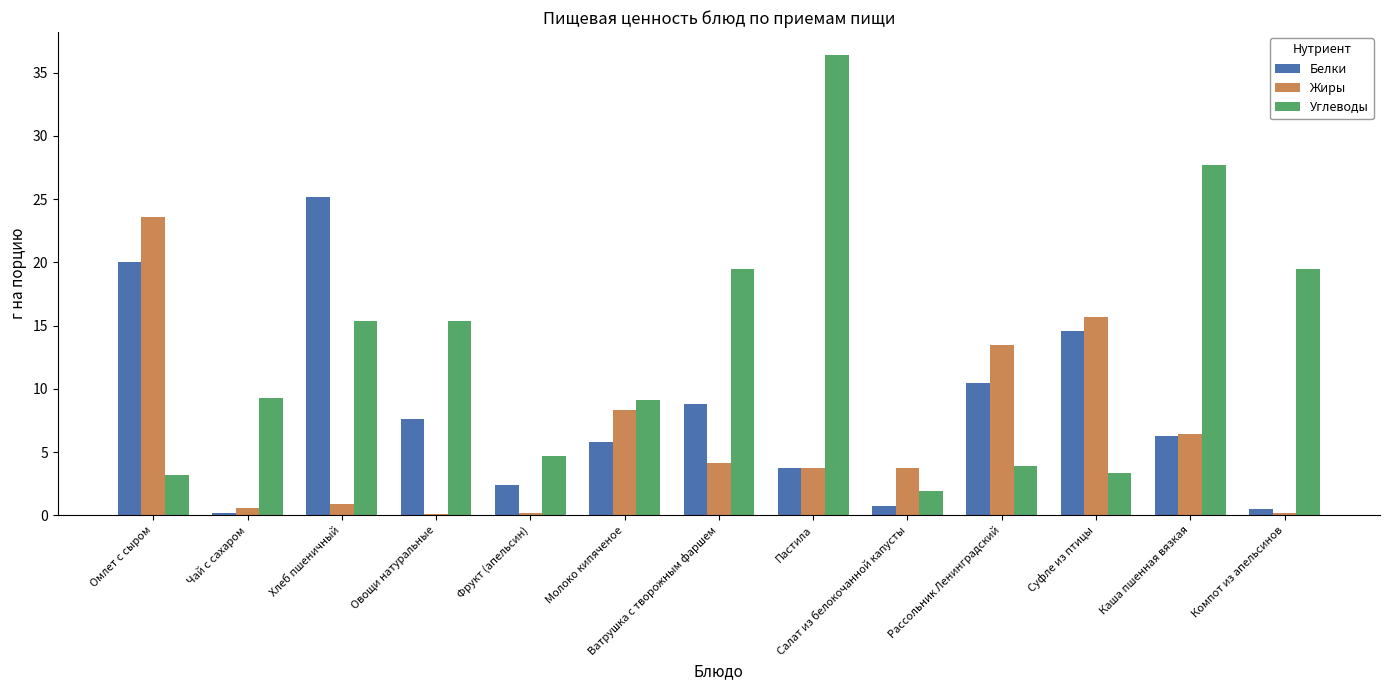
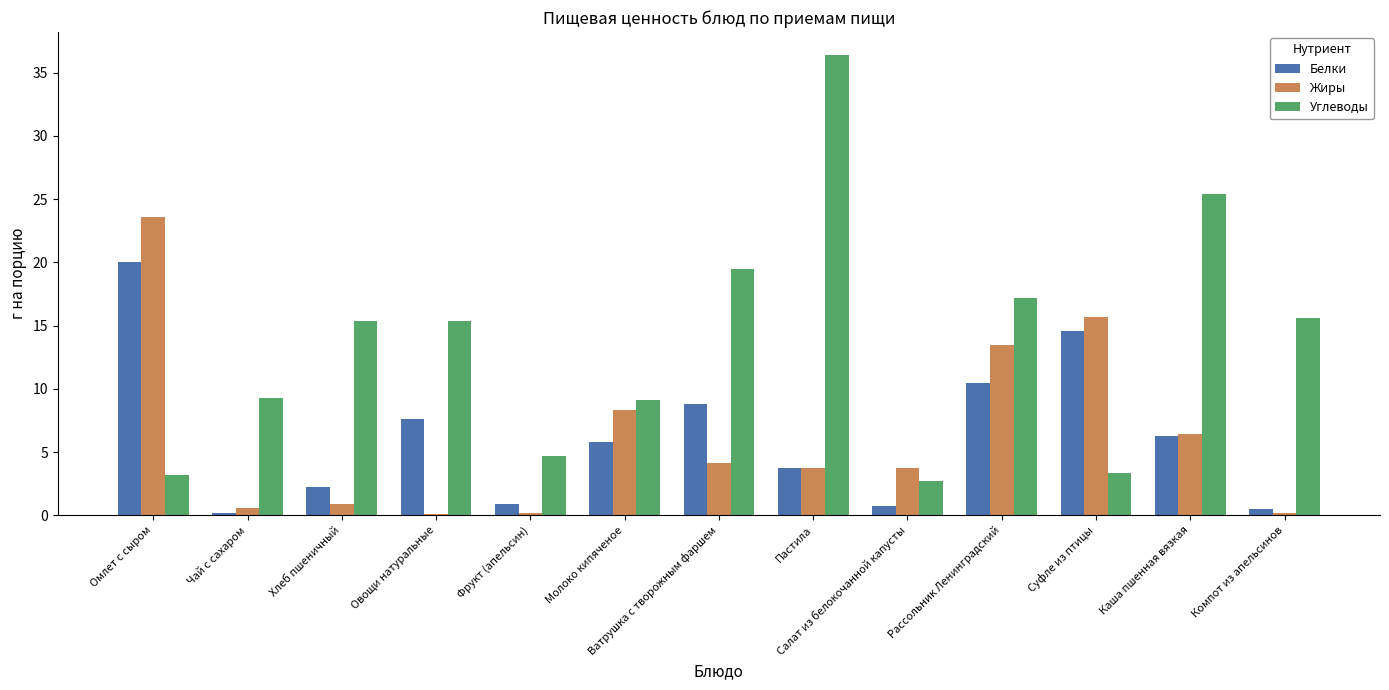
  {
    "Белки": {
      "Омлет с сыром": 20.0,
      "Чай с сахаром": 0.2,
-     "Хлеб пшеничный": 25.2,
+     "Хлеб пшеничный": 2.2,
      "Овощи натуральные": 7.6,
-     "Фрукт (апельсин)": 2.4,
+     "Фрукт (апельсин)": 0.9,
      "Молоко кипяченое": 5.8,
      "Ватрушка с творожным фаршем": 8.8,
      "Пастила": 3.7,
      "Салат из белокочанной капусты": 0.7,
      "Рассольник Ленинградский": 10.5,
      "Суфле из птицы": 14.6,
      "Каша пшенная вязкая": 6.3,
      "Компот из апельсинов": 0.5
    },
    "Жиры": {
      "Омлет с сыром": 23.6,
      "Чай с сахаром": 0.6,
      "Хлеб пшеничный": 0.9,
      "Фрукт (апельсин)": 0.2,
      "Молоко кипяченое": 8.3,
      "Ватрушка с творожным фаршем": 4.1,
      "Пастила": 3.7,
      "Салат из белокочанной капусты": 3.7,
      "Рассольник Ленинградский": 13.5,
      "Суфле из птицы": 15.7,
      "Каша пшенная вязкая": 6.4,
      "Компот из апельсинов": 0.2
    },
    "Углеводы": {
      "Омлет с сыром": 3.2,
      "Чай с сахаром": 9.3,
      "Хлеб пшеничный": 15.4,
      "Овощи натуральные": 15.4,
      "Фрукт (апельсин)": 4.7,
      "Молоко кипяченое": 9.1,
      "Ватрушка с творожным фаршем": 19.5,
      "Пастила": 36.4,
-     "Салат из белокочанной капусты": 1.9,
-     "Рассольник Ленинградский": 3.9,
+     "Салат из белокочанной капусты": 2.7,
+     "Рассольник Ленинградский": 17.2,
      "Суфле из птицы": 3.3,
-     "Каша пшенная вязкая": 27.7,
-     "Компот из апельсинов": 19.5
+     "Каша пшенная вязкая": 25.4,
+     "Компот из апельсинов": 15.6
    }
  }
